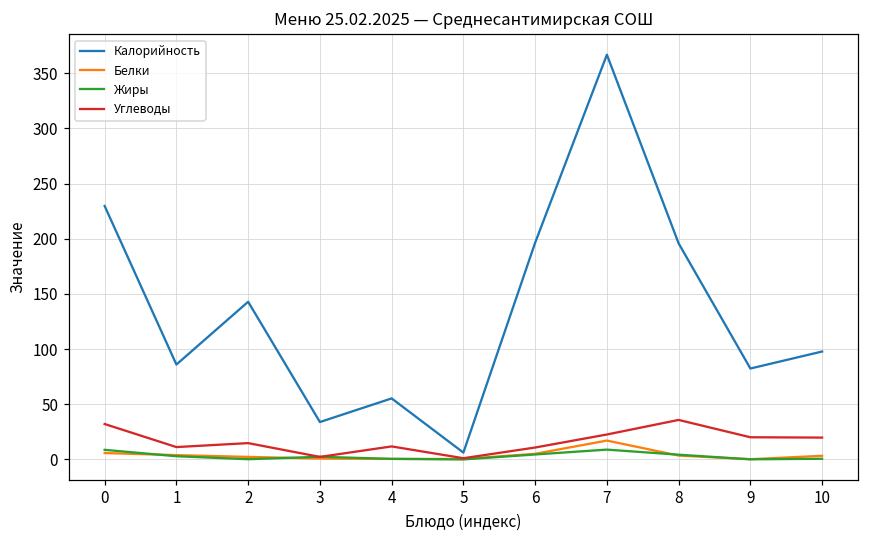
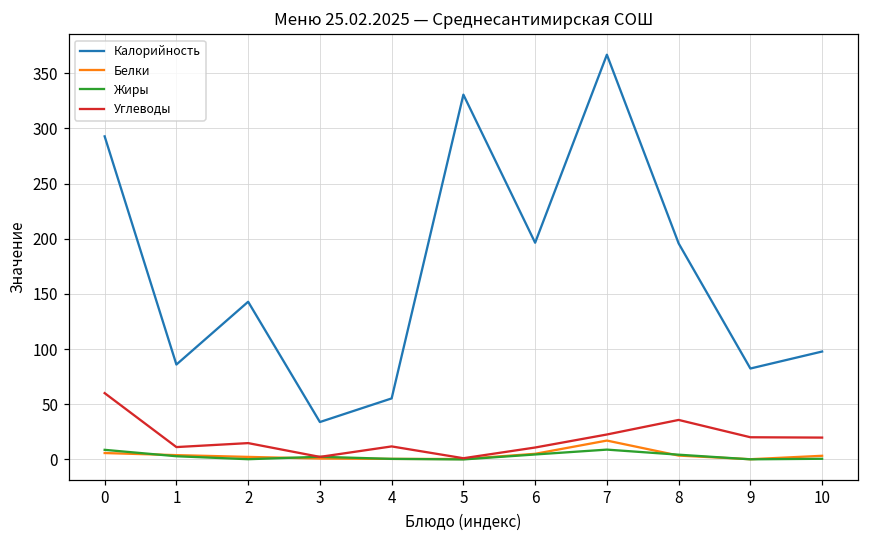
  {
    "Калорийность": {
-     "0": 230,
+     "0": 293,
      "1": 86,
      "2": 143,
      "3": 34,
      "4": 55,
-     "5": 6,
+     "5": 331,
      "6": 196,
      "7": 367,
      "8": 196,
      "9": 82,
      "10": 98
    },
    "Белки": {
      "0": 6,
      "7": 17,
      "10": 3
    },
    "Жиры": {
      "0": 9,
      "7": 9,
      "10": 1
    },
    "Углеводы": {
-     "0": 32,
+     "0": 60,
      "1": 11,
      "2": 15,
      "4": 12,
      "6": 11,
      "7": 23,
      "8": 36,
      "9": 20,
      "10": 20
    }
  }
